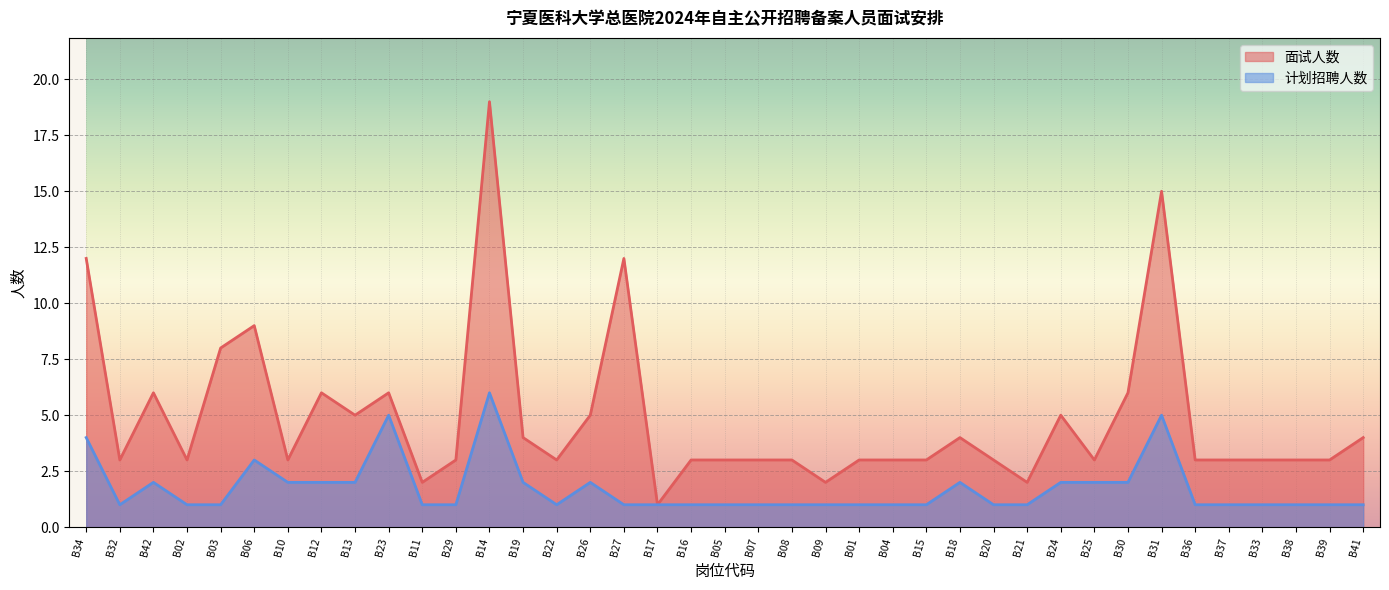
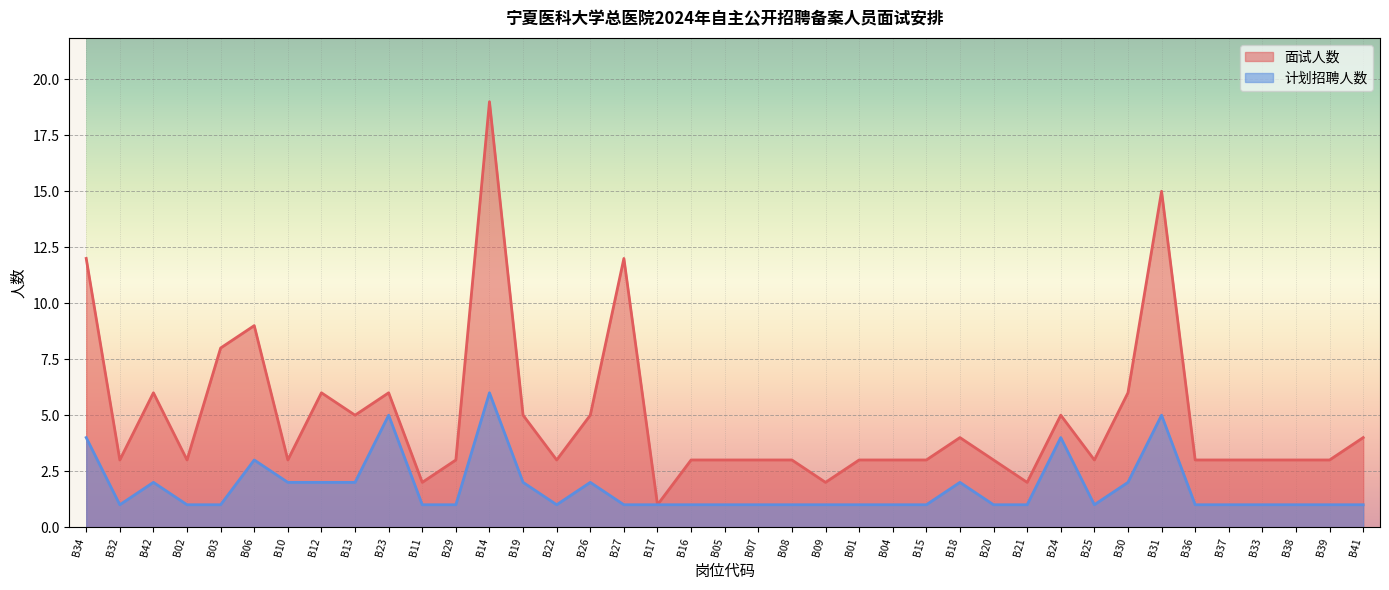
  {
    "面试人数": {
      "B34": 12,
      "B32": 3,
      "B42": 6,
      "B02": 3,
      "B03": 8,
      "B06": 9,
      "B10": 3,
      "B12": 6,
      "B13": 5,
      "B23": 6,
      "B11": 2,
      "B29": 3,
      "B14": 19,
-     "B19": 4,
+     "B19": 5,
      "B22": 3,
      "B26": 5,
      "B27": 12,
      "B16": 3,
      "B05": 3,
      "B07": 3,
      "B08": 3,
      "B09": 2,
      "B01": 3,
      "B04": 3,
      "B15": 3,
      "B18": 4,
      "B20": 3,
      "B21": 2,
      "B24": 5,
      "B25": 3,
      "B30": 6,
      "B31": 15,
      "B36": 3,
      "B37": 3,
      "B33": 3,
      "B38": 3,
      "B39": 3,
      "B41": 4
    },
    "计划招聘人数": {
      "B34": 4,
      "B32": 1,
      "B42": 2,
      "B02": 1,
      "B03": 1,
      "B06": 3,
      "B10": 2,
      "B12": 2,
      "B13": 2,
      "B23": 5,
      "B11": 1,
      "B29": 1,
      "B14": 6,
      "B19": 2,
      "B22": 1,
      "B26": 2,
      "B27": 1,
      "B16": 1,
      "B05": 1,
      "B07": 1,
      "B08": 1,
      "B09": 1,
      "B01": 1,
      "B04": 1,
      "B15": 1,
      "B18": 2,
      "B20": 1,
      "B21": 1,
-     "B24": 2,
-     "B25": 2,
+     "B24": 4,
+     "B25": 1,
      "B30": 2,
      "B31": 5,
      "B36": 1,
      "B37": 1,
      "B33": 1,
      "B38": 1,
      "B39": 1,
      "B41": 1
    }
  }
